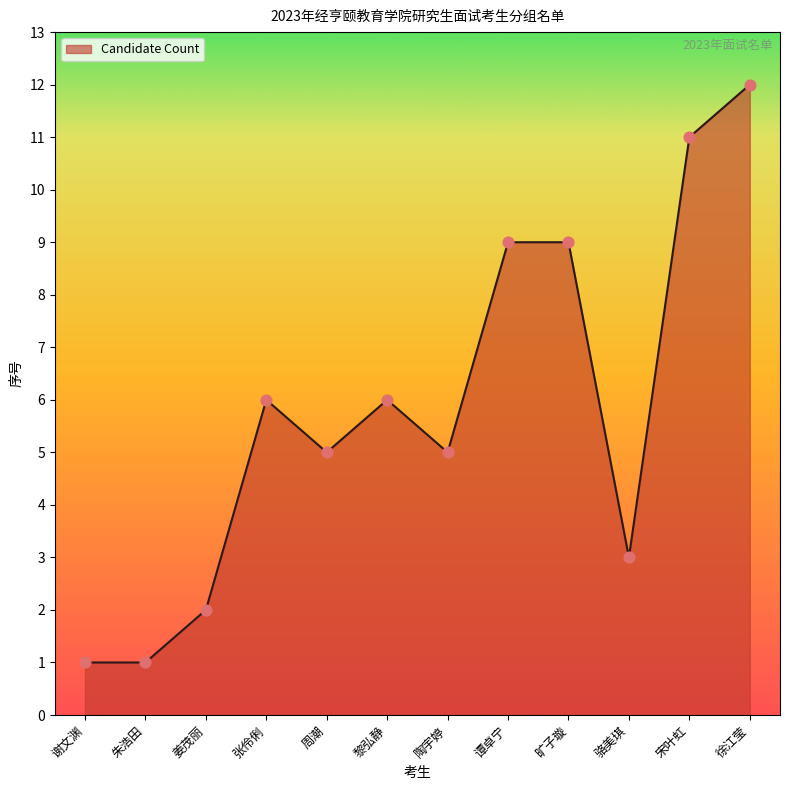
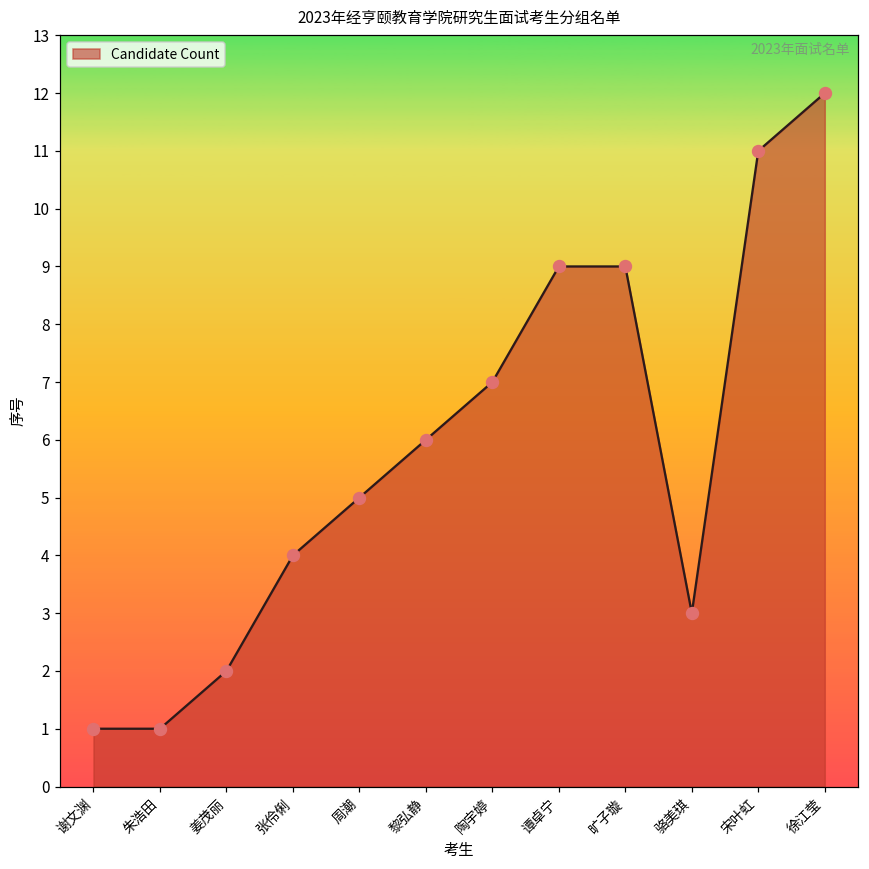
  {
    "谢文渊": 1,
    "朱浩田": 1,
    "姜茂丽": 2,
-   "张伶俐": 6,
+   "张伶俐": 4,
    "周潮": 5,
    "黎弘静": 6,
-   "陶宇婷": 5,
+   "陶宇婷": 7,
    "谭卓宁": 9,
    "旷子璇": 9,
    "骆美琪": 3,
    "宋叶虹": 11,
    "徐江莹": 12
  }
